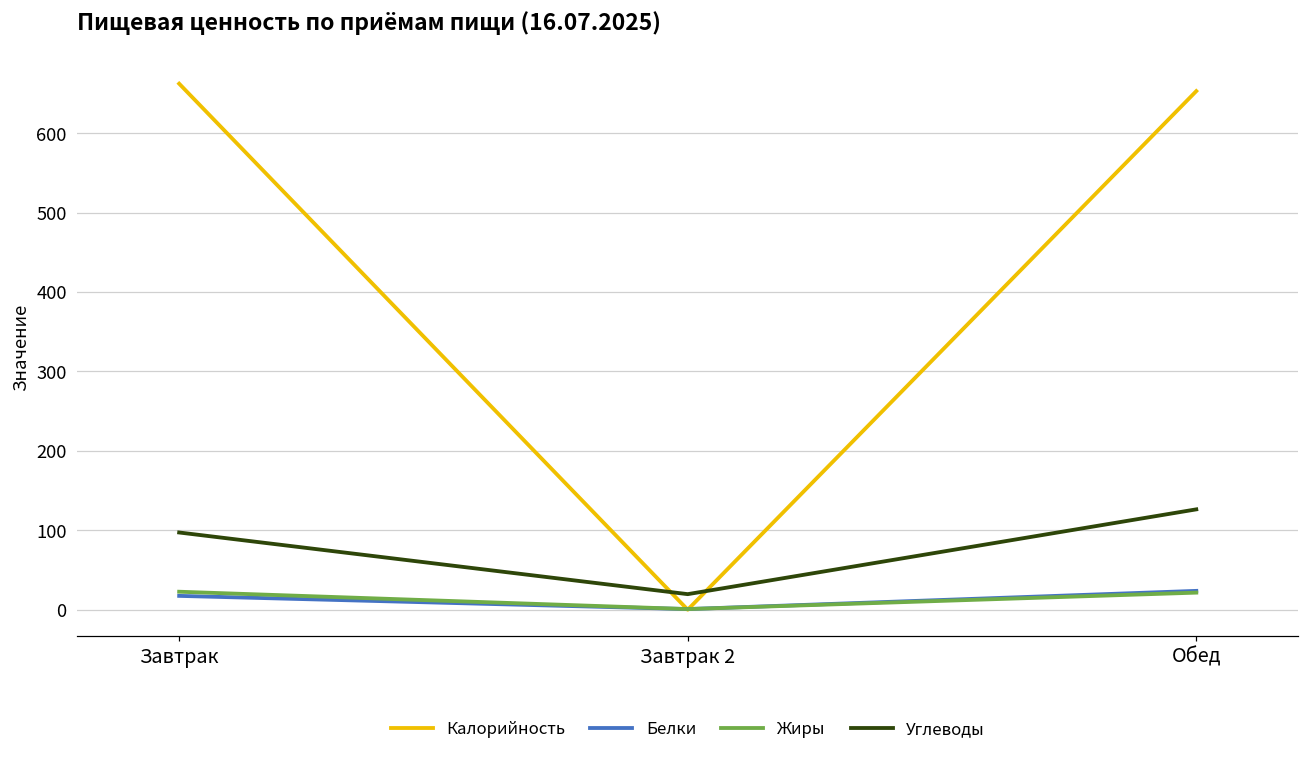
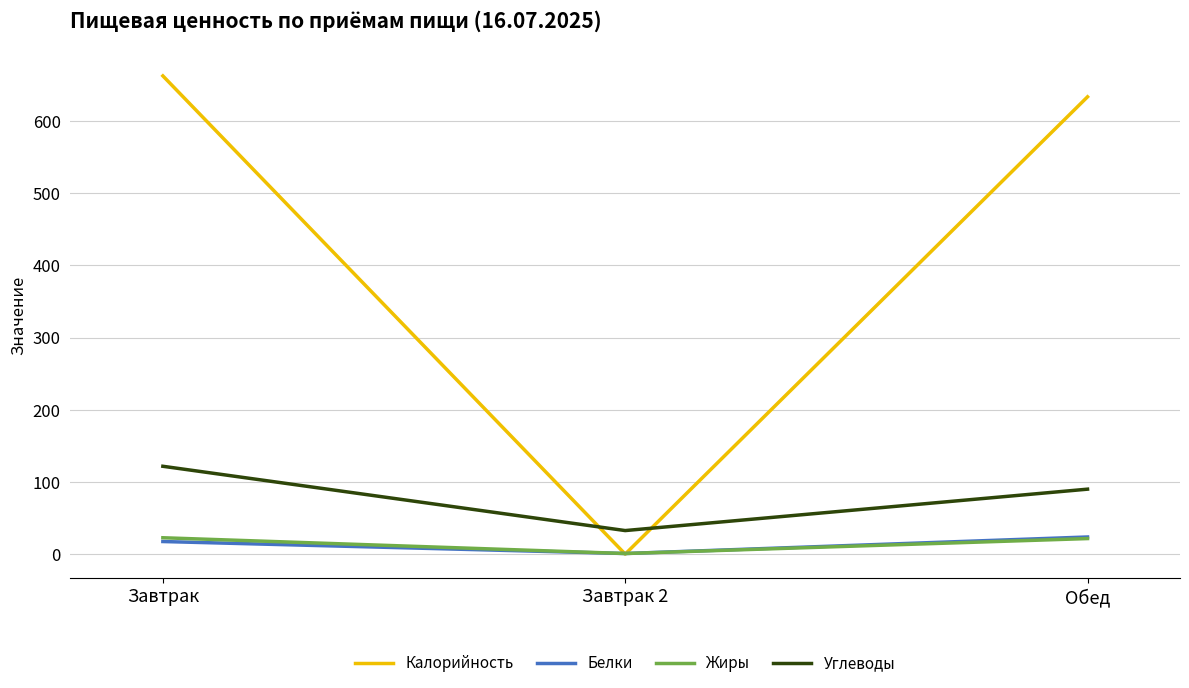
  {
    "Калорийность": {
      "Завтрак": 660,
-     "Обед": 650
+     "Обед": 630
    },
    "Белки": {
      "Завтрак": 20
    },
    "Жиры": {
      "Завтрак": 20
    },
    "Углеводы": {
-     "Завтрак": 100,
-     "Завтрак 2": 20,
-     "Обед": 130
+     "Завтрак": 120,
+     "Завтрак 2": 30,
+     "Обед": 90
    }
  }
